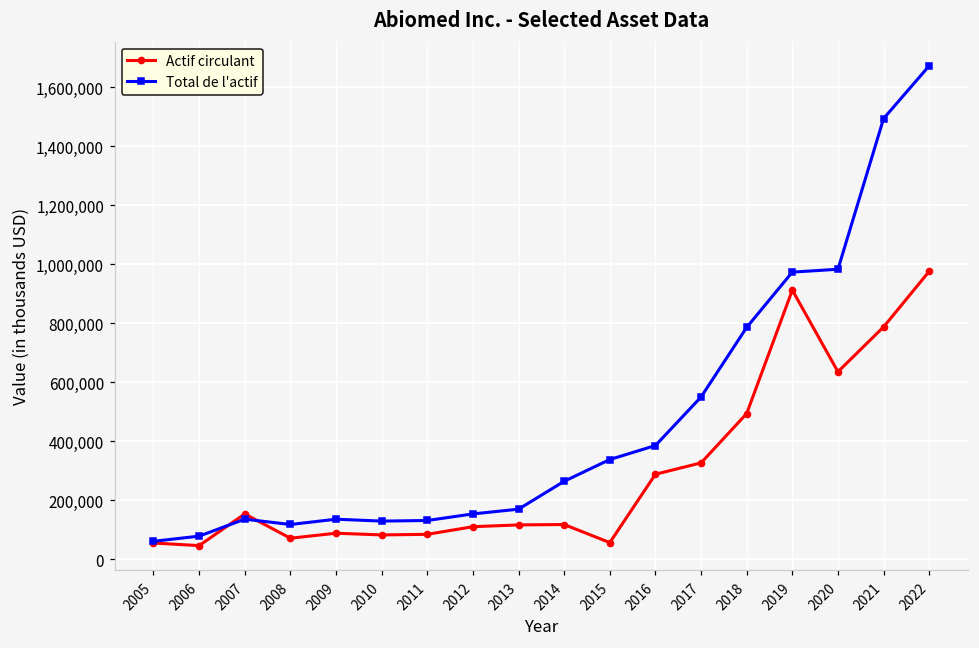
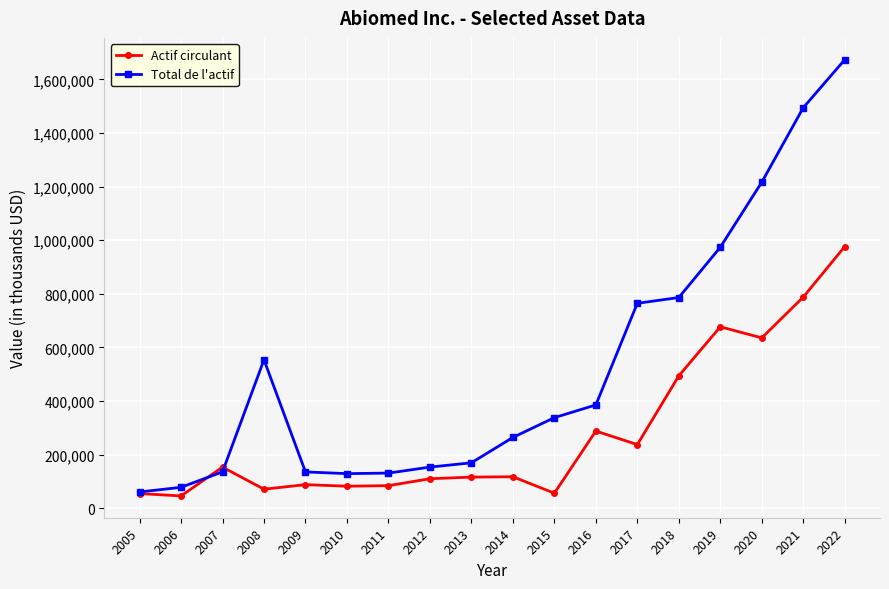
  {
    "Actif circulant": {
      "2006": "50,000",
      "2007": "150,000",
      "2008": "70,000",
      "2009": "90,000",
      "2010": "80,000",
      "2011": "80,000",
      "2012": "110,000",
      "2013": "120,000",
      "2014": "120,000",
      "2015": "60,000",
      "2016": "290,000",
-     "2017": "330,000",
+     "2017": "240,000",
      "2018": "490,000",
-     "2019": "910,000",
+     "2019": "680,000",
      "2020": "640,000",
      "2021": "790,000",
      "2022": "980,000"
    },
    "Total de l'actif": {
      "2006": "80,000",
      "2007": "140,000",
-     "2008": "120,000",
+     "2008": "550,000",
      "2009": "140,000",
      "2010": "130,000",
      "2011": "130,000",
      "2012": "150,000",
      "2013": "170,000",
      "2014": "260,000",
      "2015": "340,000",
      "2016": "390,000",
-     "2017": "550,000",
+     "2017": "760,000",
      "2018": "790,000",
      "2019": "970,000",
-     "2020": "980,000",
+     "2020": "1,220,000",
      "2021": "1,490,000",
      "2022": "1,670,000"
    }
  }
